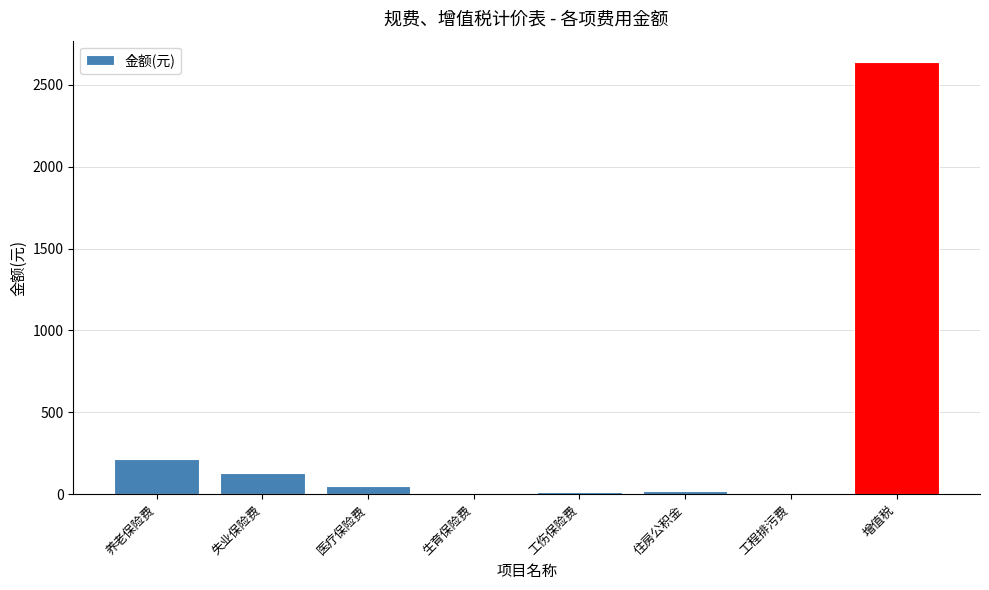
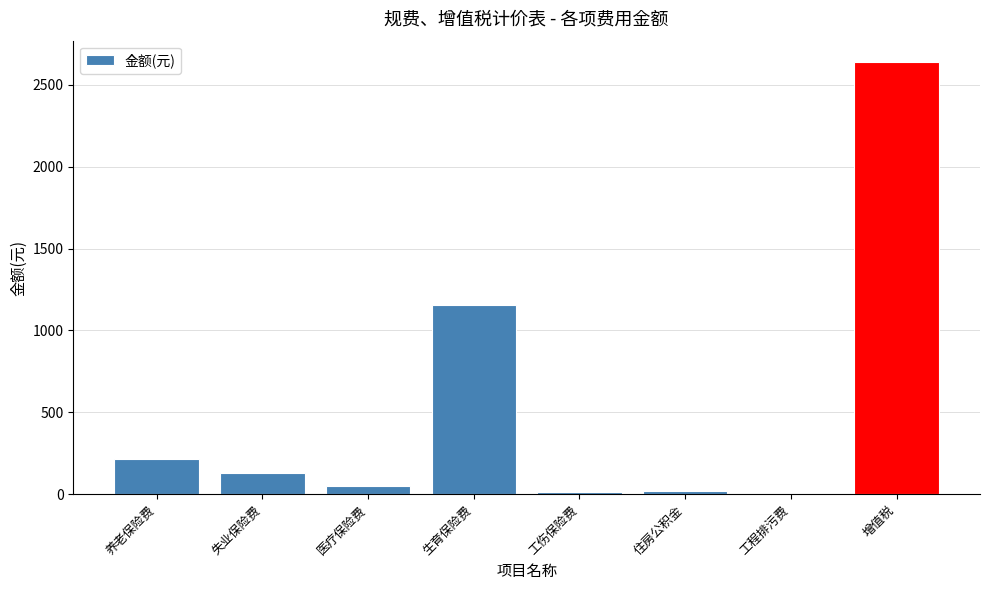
  {
    "养老保险费": 220,
    "失业保险费": 130,
    "医疗保险费": 50,
-   "生育保险费": 10,
+   "生育保险费": 1150,
    "住房公积金": 20,
    "增值税": 2640
  }
